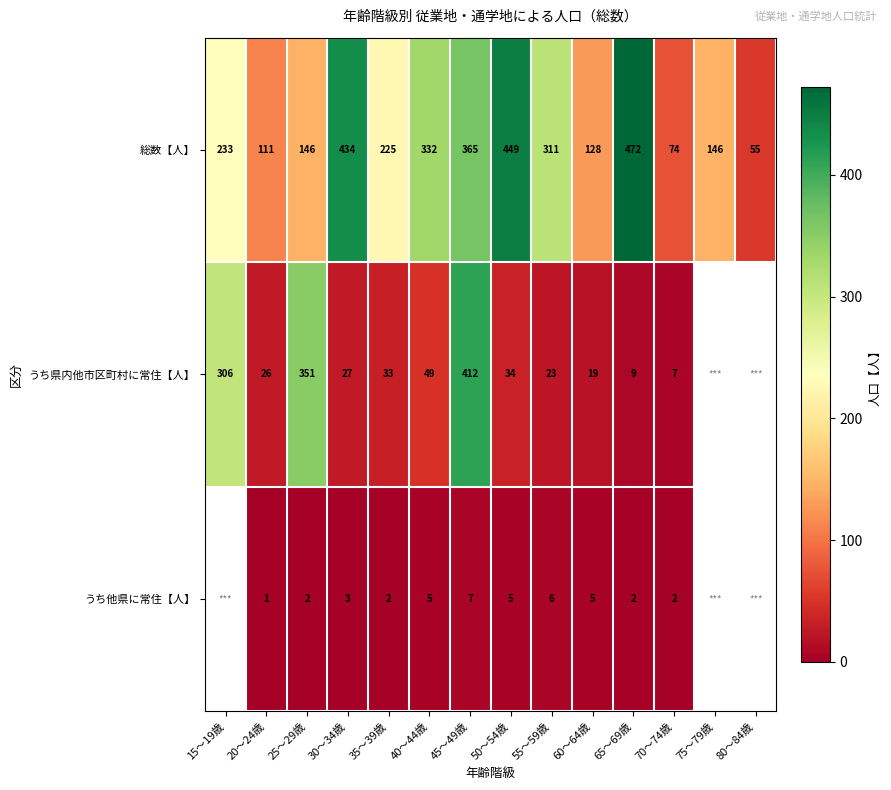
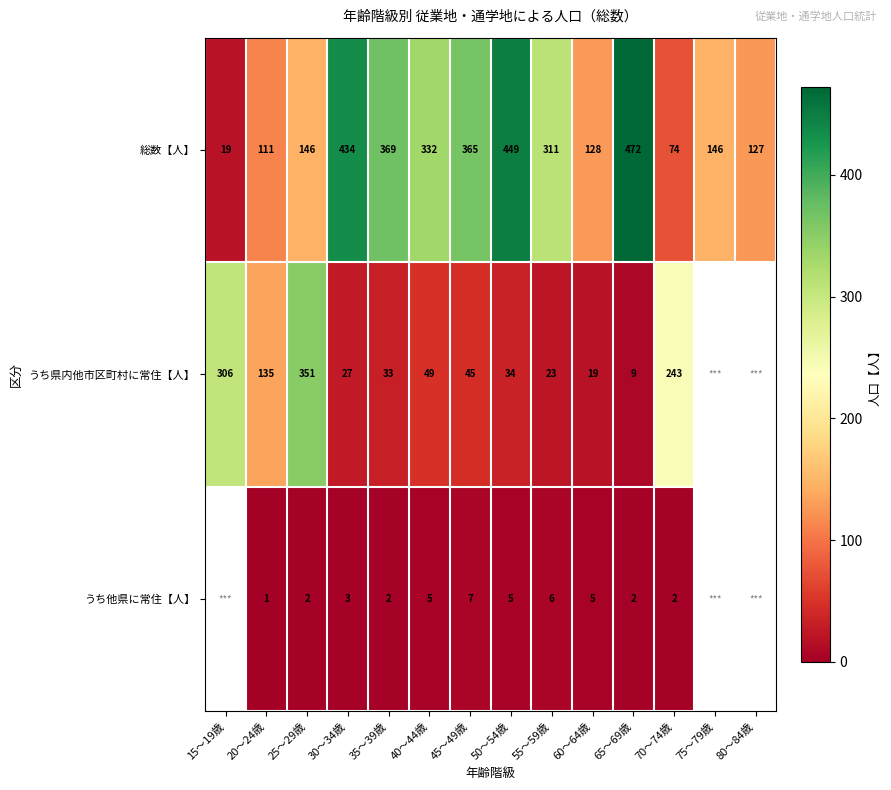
  {
    "総数【人】": {
-     "15～19歳": 233,
+     "15～19歳": 19,
      "20～24歳": 111,
      "25～29歳": 146,
      "30～34歳": 434,
-     "35～39歳": 225,
+     "35～39歳": 369,
      "40～44歳": 332,
      "45～49歳": 365,
      "50～54歳": 449,
      "55～59歳": 311,
      "60～64歳": 128,
      "65～69歳": 472,
      "70～74歳": 74,
      "75～79歳": 146,
-     "80～84歳": 55
+     "80～84歳": 127
    },
    "うち県内他市区町村に常住【人】": {
      "15～19歳": 306,
-     "20～24歳": 26,
+     "20～24歳": 135,
      "25～29歳": 351,
      "30～34歳": 27,
      "35～39歳": 33,
      "40～44歳": 49,
-     "45～49歳": 412,
+     "45～49歳": 45,
      "50～54歳": 34,
      "55～59歳": 23,
      "60～64歳": 19,
      "65～69歳": 9,
-     "70～74歳": 7
+     "70～74歳": 243
    },
    "うち他県に常住【人】": {
      "20～24歳": 1,
      "25～29歳": 2,
      "30～34歳": 3,
      "35～39歳": 2,
      "40～44歳": 5,
      "45～49歳": 7,
      "50～54歳": 5,
      "55～59歳": 6,
      "60～64歳": 5,
      "65～69歳": 2,
      "70～74歳": 2
    }
  }
